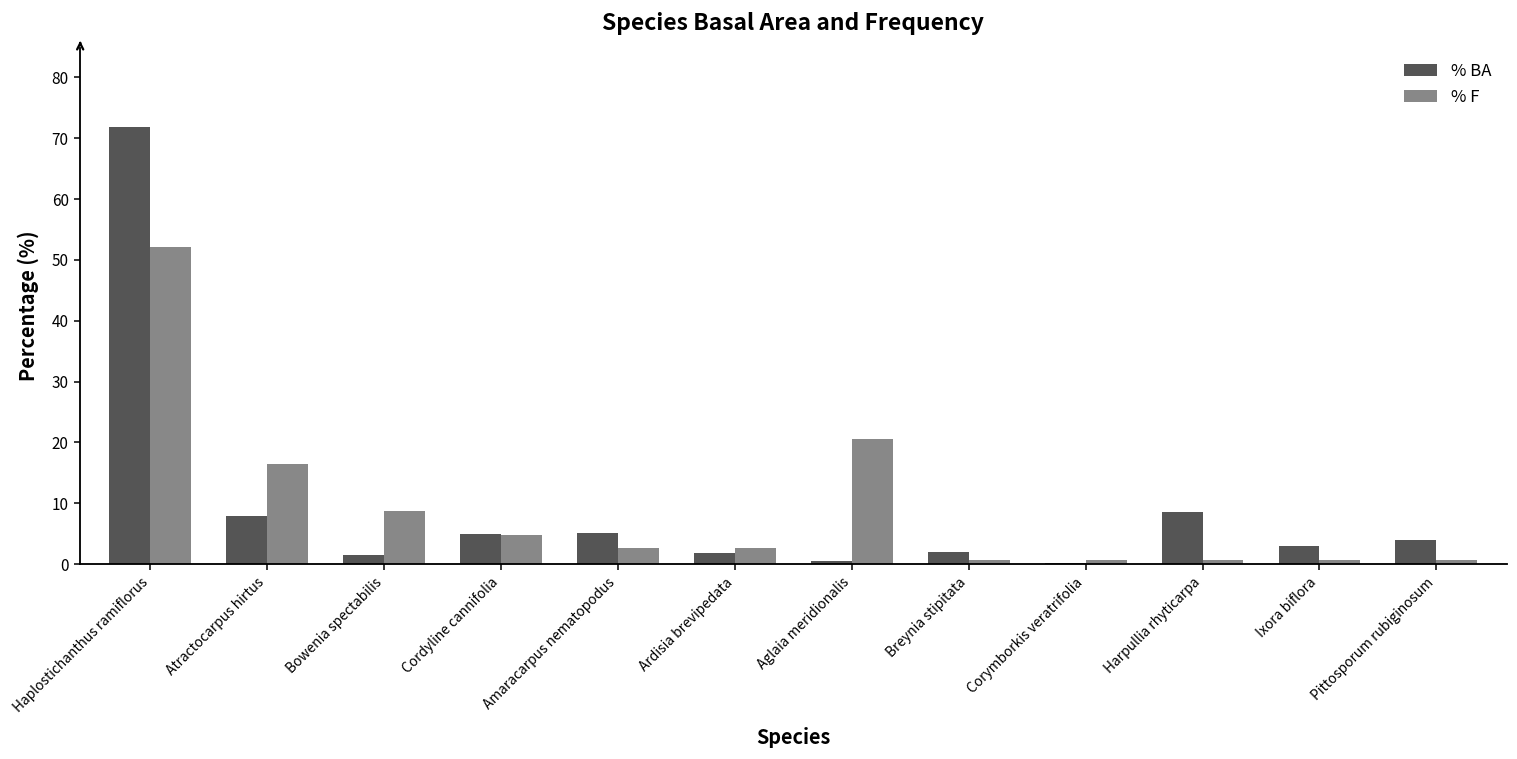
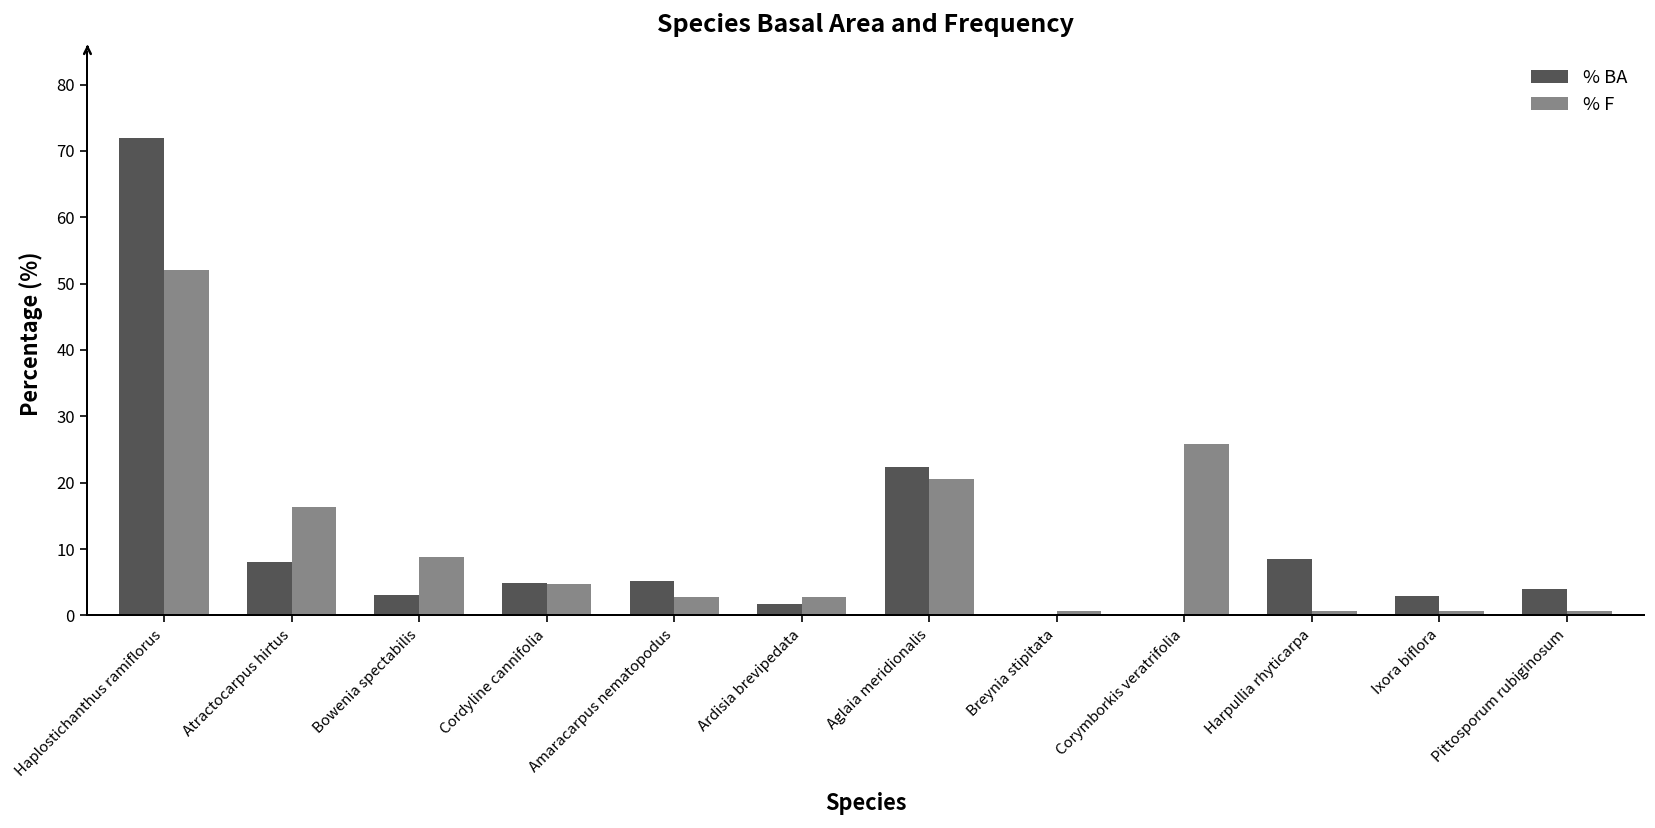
  {
    "% BA": {
      "Haplostichanthus ramiflorus": 72,
      "Atractocarpus hirtus": 8,
-     "Bowenia spectabilis": 1,
+     "Bowenia spectabilis": 3,
      "Cordyline cannifolia": 5,
      "Amaracarpus nematopodus": 5,
      "Ardisia brevipedata": 2,
-     "Aglaia meridionalis": 0,
-     "Breynia stipitata": 2,
+     "Aglaia meridionalis": 22,
+     "Breynia stipitata": 0,
      "Harpullia rhyticarpa": 9,
      "Ixora biflora": 3,
      "Pittosporum rubiginosum": 4
    },
    "% F": {
      "Haplostichanthus ramiflorus": 52,
      "Atractocarpus hirtus": 16,
      "Bowenia spectabilis": 9,
      "Cordyline cannifolia": 5,
      "Amaracarpus nematopodus": 3,
      "Ardisia brevipedata": 3,
      "Aglaia meridionalis": 21,
      "Breynia stipitata": 1,
-     "Corymborkis veratrifolia": 1,
+     "Corymborkis veratrifolia": 26,
      "Harpullia rhyticarpa": 1,
      "Ixora biflora": 1,
      "Pittosporum rubiginosum": 1
    }
  }
